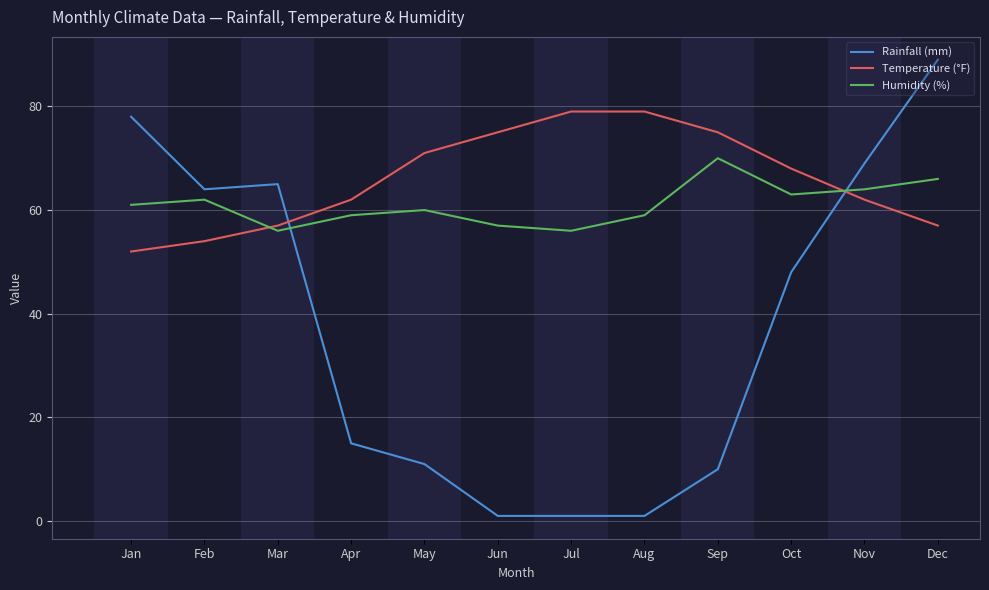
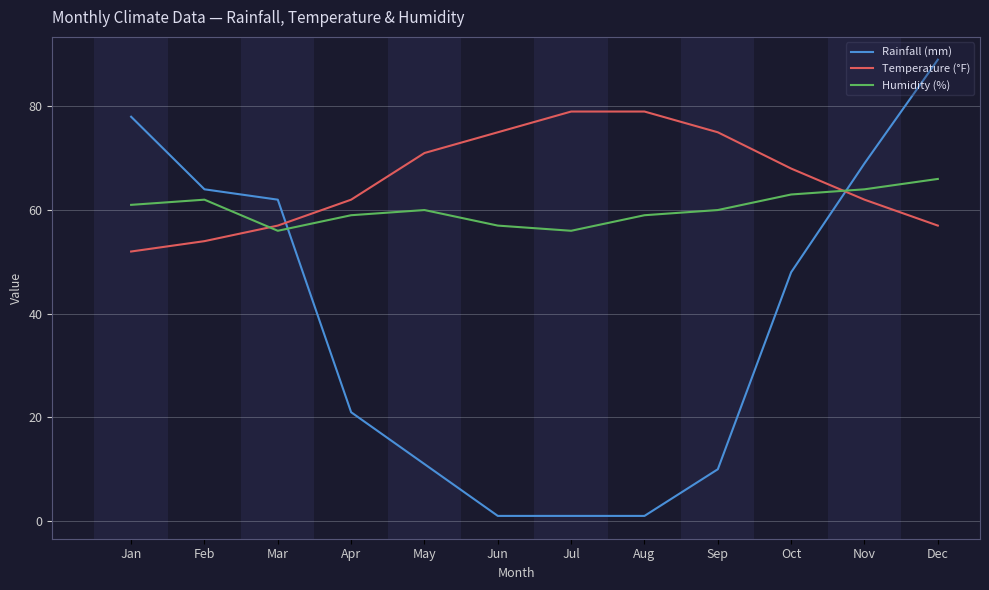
  {
    "Rainfall (mm)": {
      "Jan": 78,
      "Feb": 64,
-     "Mar": 65,
-     "Apr": 15,
+     "Mar": 62,
+     "Apr": 21,
      "May": 11,
      "Jun": 1,
      "Jul": 1,
      "Aug": 1,
      "Sep": 10,
      "Oct": 48,
      "Nov": 69
    },
    "Temperature (°F)": {
      "Jan": 52,
      "Feb": 54,
      "Mar": 57,
      "Apr": 62,
      "May": 71,
      "Jun": 75,
      "Jul": 79,
      "Aug": 79,
      "Sep": 75,
      "Oct": 68,
      "Nov": 62,
      "Dec": 57
    },
    "Humidity (%)": {
      "Jan": 61,
      "Feb": 62,
      "Mar": 56,
      "Apr": 59,
      "May": 60,
      "Jun": 57,
      "Jul": 56,
      "Aug": 59,
-     "Sep": 70,
+     "Sep": 60,
      "Oct": 63,
      "Nov": 64,
      "Dec": 66
    }
  }
